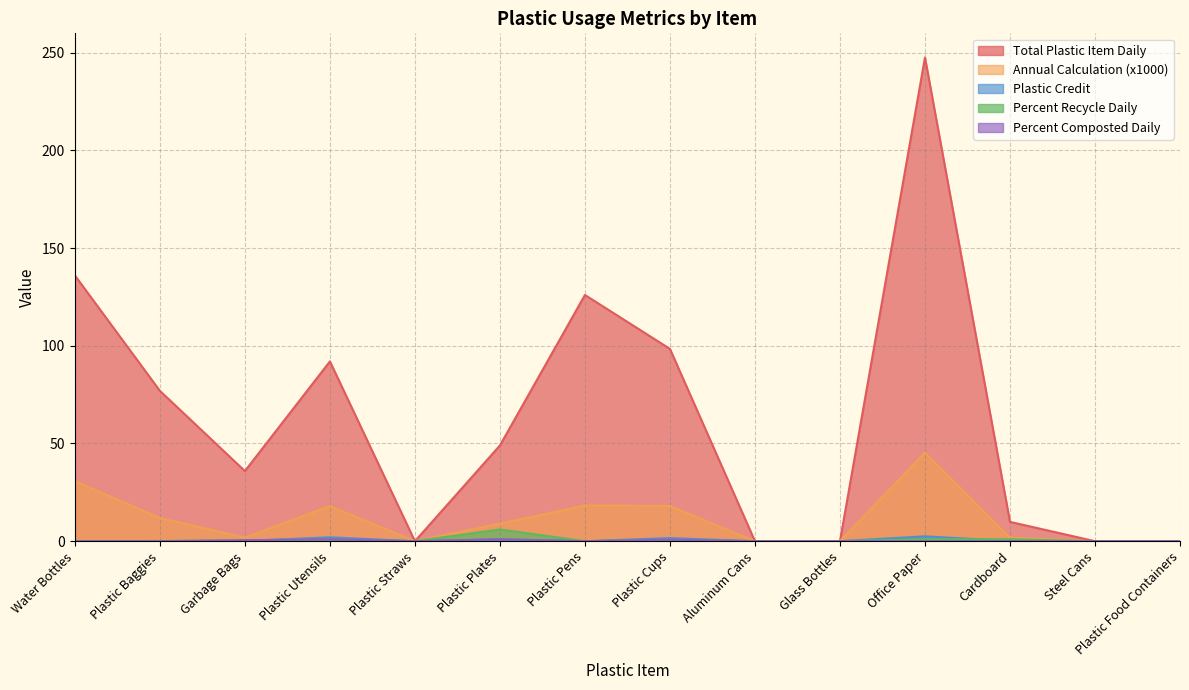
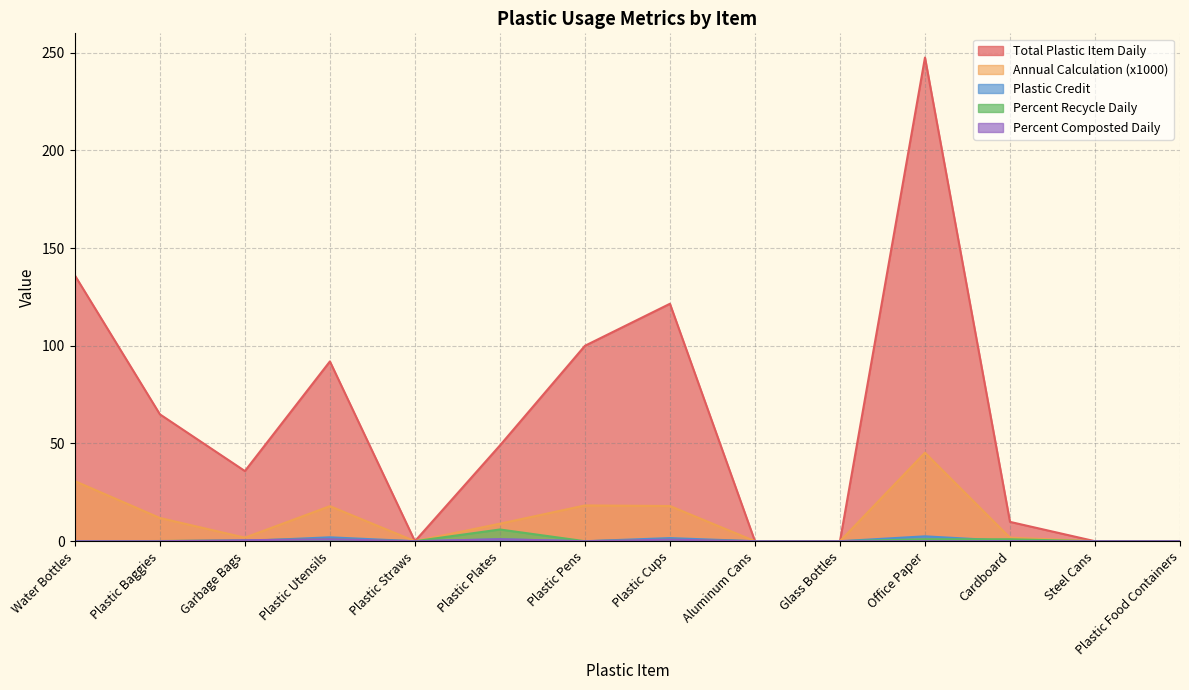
  {
    "Total Plastic Item Daily": {
      "Water Bottles": 136,
-     "Plastic Baggies": 77,
+     "Plastic Baggies": 65,
      "Garbage Bags": 36,
      "Plastic Utensils": 92,
      "Plastic Plates": 49,
-     "Plastic Pens": 126,
-     "Plastic Cups": 98,
+     "Plastic Pens": 100,
+     "Plastic Cups": 122,
      "Office Paper": 248,
      "Cardboard": 10
    },
    "Annual Calculation (x1000)": {
      "Water Bottles": 31,
      "Plastic Baggies": 12,
      "Plastic Utensils": 18,
      "Plastic Plates": 9,
      "Plastic Pens": 18,
      "Plastic Cups": 18,
      "Office Paper": 45
    },
    "Plastic Credit": {
      "Office Paper": 3
    },
    "Percent Recycle Daily": {
      "Plastic Plates": 6
    }
  }
